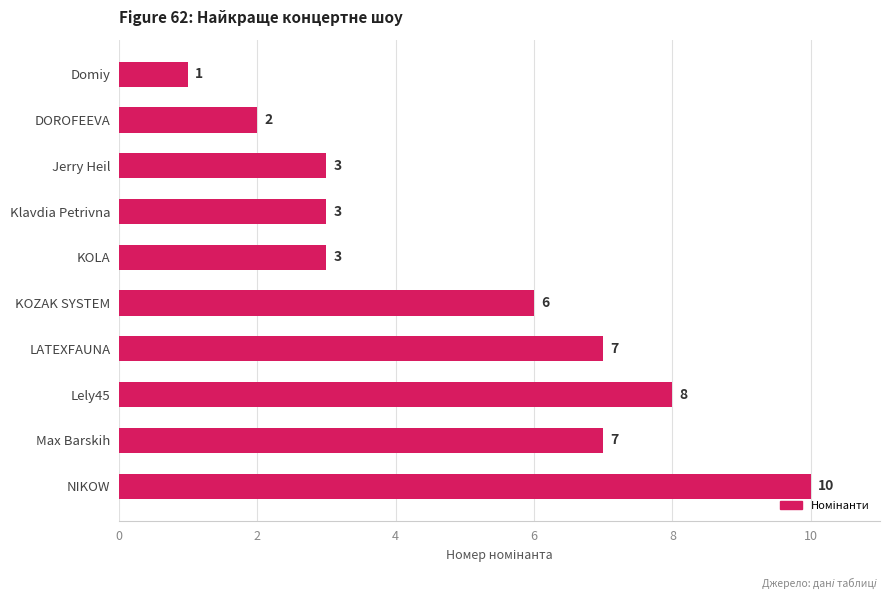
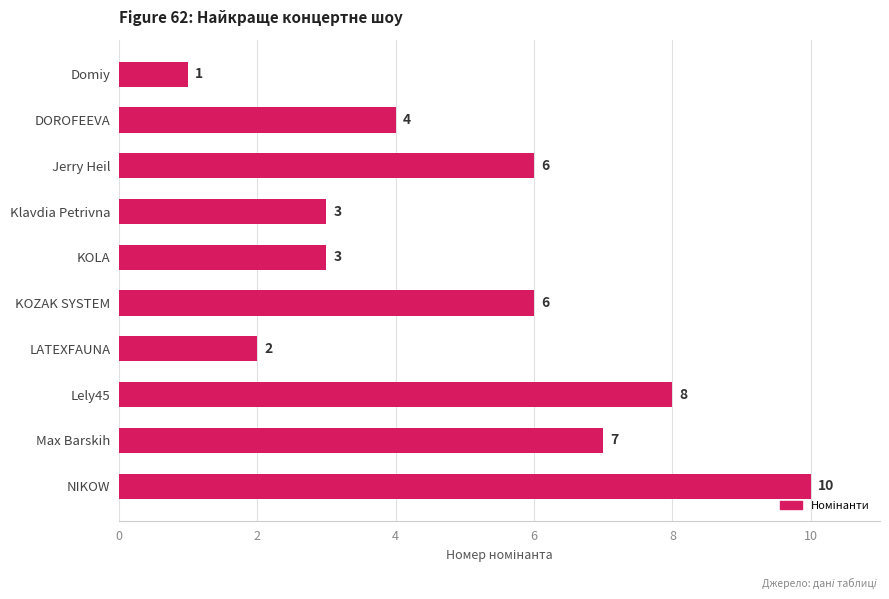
  {
    "Domiy": 1,
-   "DOROFEEVA": 2,
-   "Jerry Heil": 3,
+   "DOROFEEVA": 4,
+   "Jerry Heil": 6,
    "Klavdia Petrivna": 3,
    "KOLA": 3,
    "KOZAK SYSTEM": 6,
-   "LATEXFAUNA": 7,
+   "LATEXFAUNA": 2,
    "Lely45": 8,
    "Max Barskih": 7,
    "NIKOW": 10
  }
